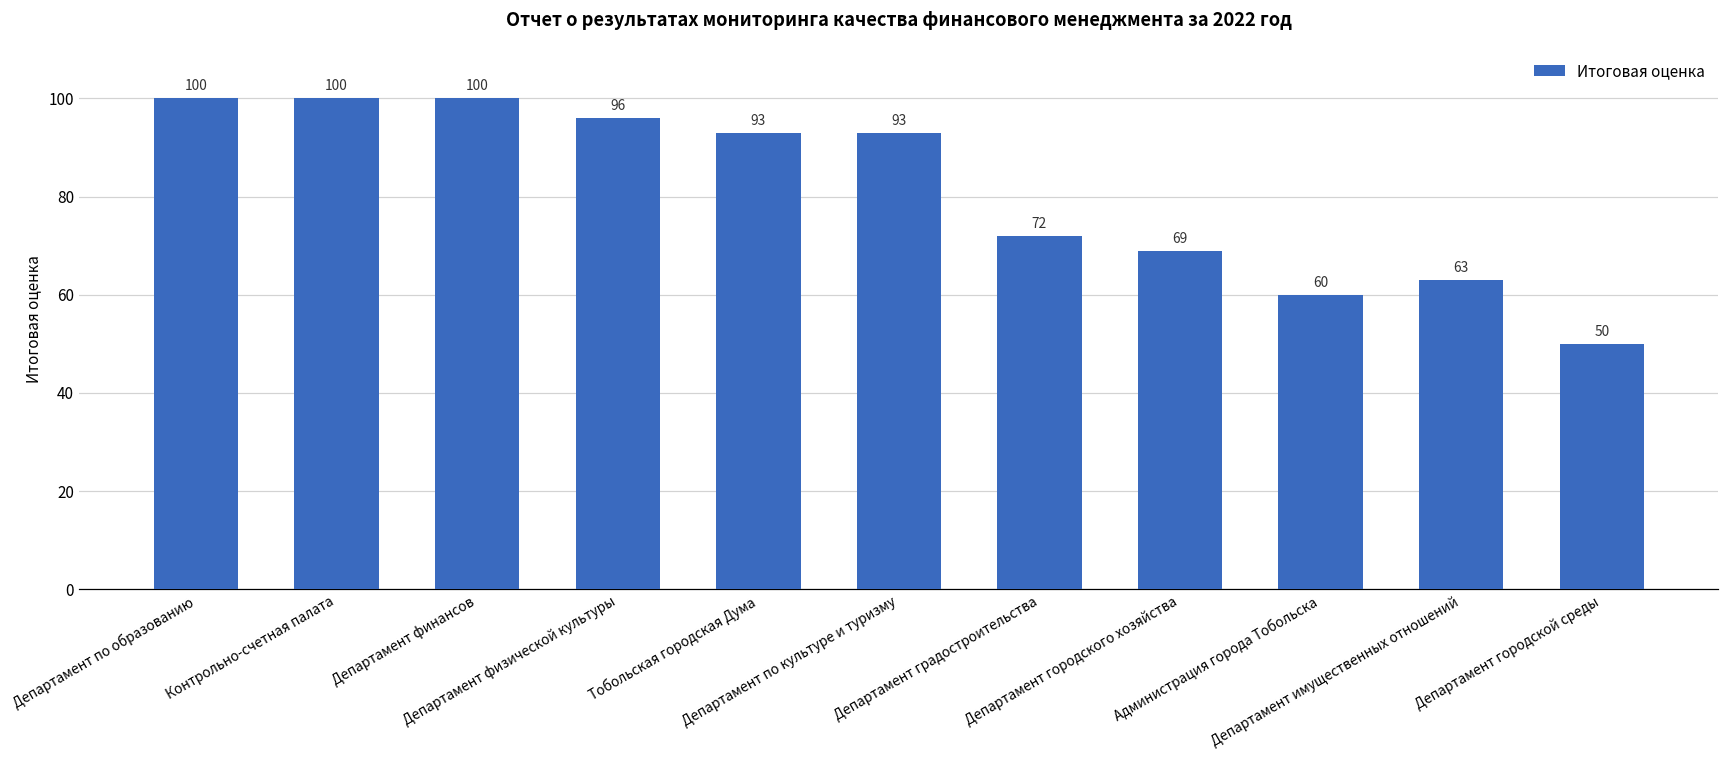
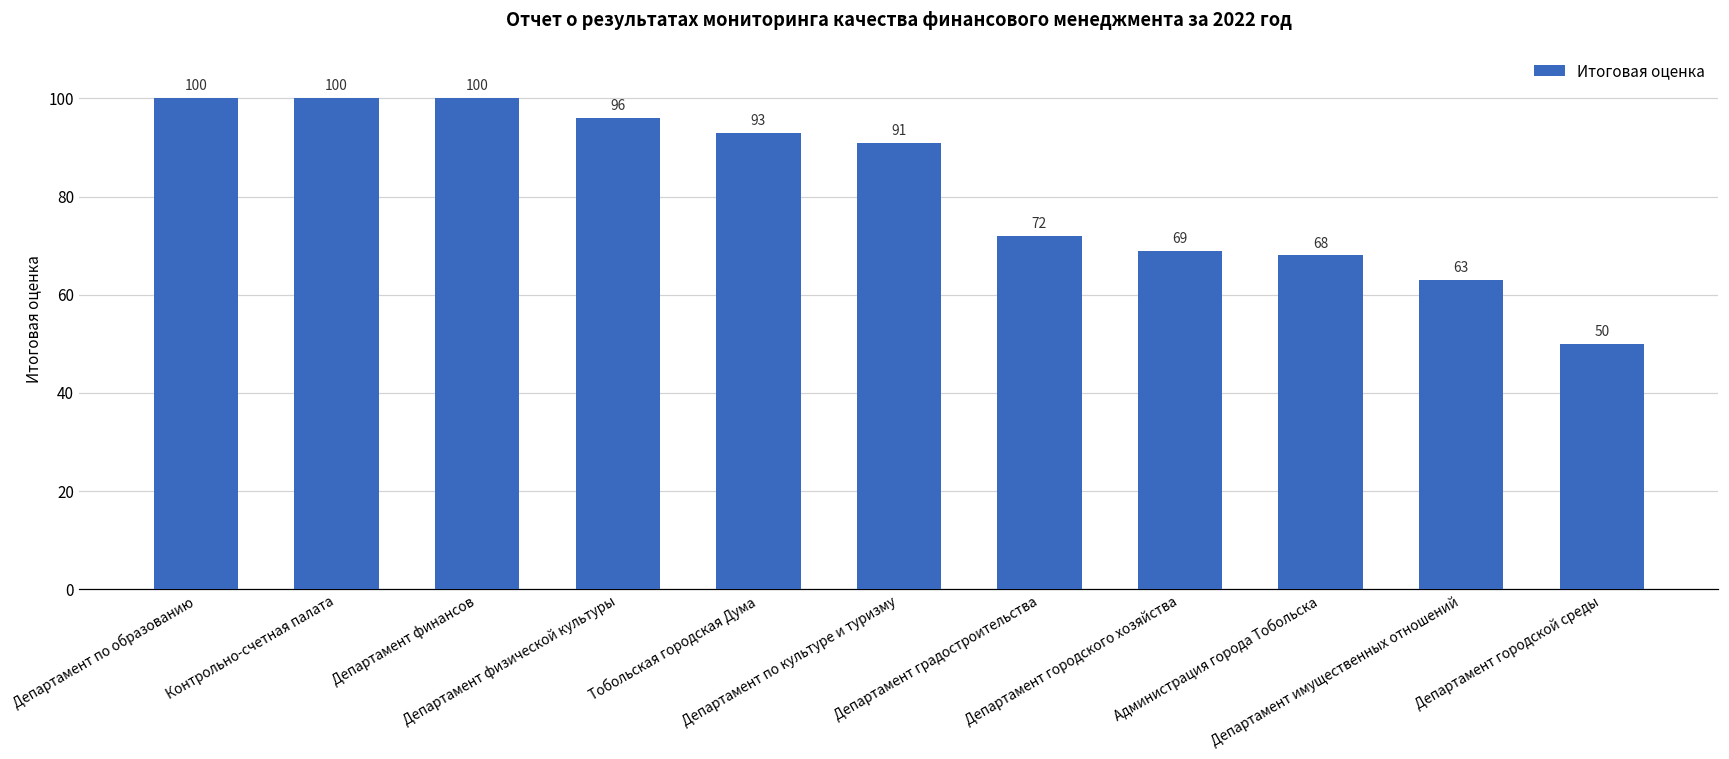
  {
    "Департамент по образованию": 100,
    "Контрольно-счетная палата": 100,
    "Департамент финансов": 100,
    "Департамент физической культуры": 96,
    "Тобольская городская Дума": 93,
-   "Департамент по культуре и туризму": 93,
+   "Департамент по культуре и туризму": 91,
    "Департамент градостроительства": 72,
    "Департамент городского хозяйства": 69,
-   "Администрация города Тобольска": 60,
+   "Администрация города Тобольска": 68,
    "Департамент имущественных отношений": 63,
    "Департамент городской среды": 50
  }
